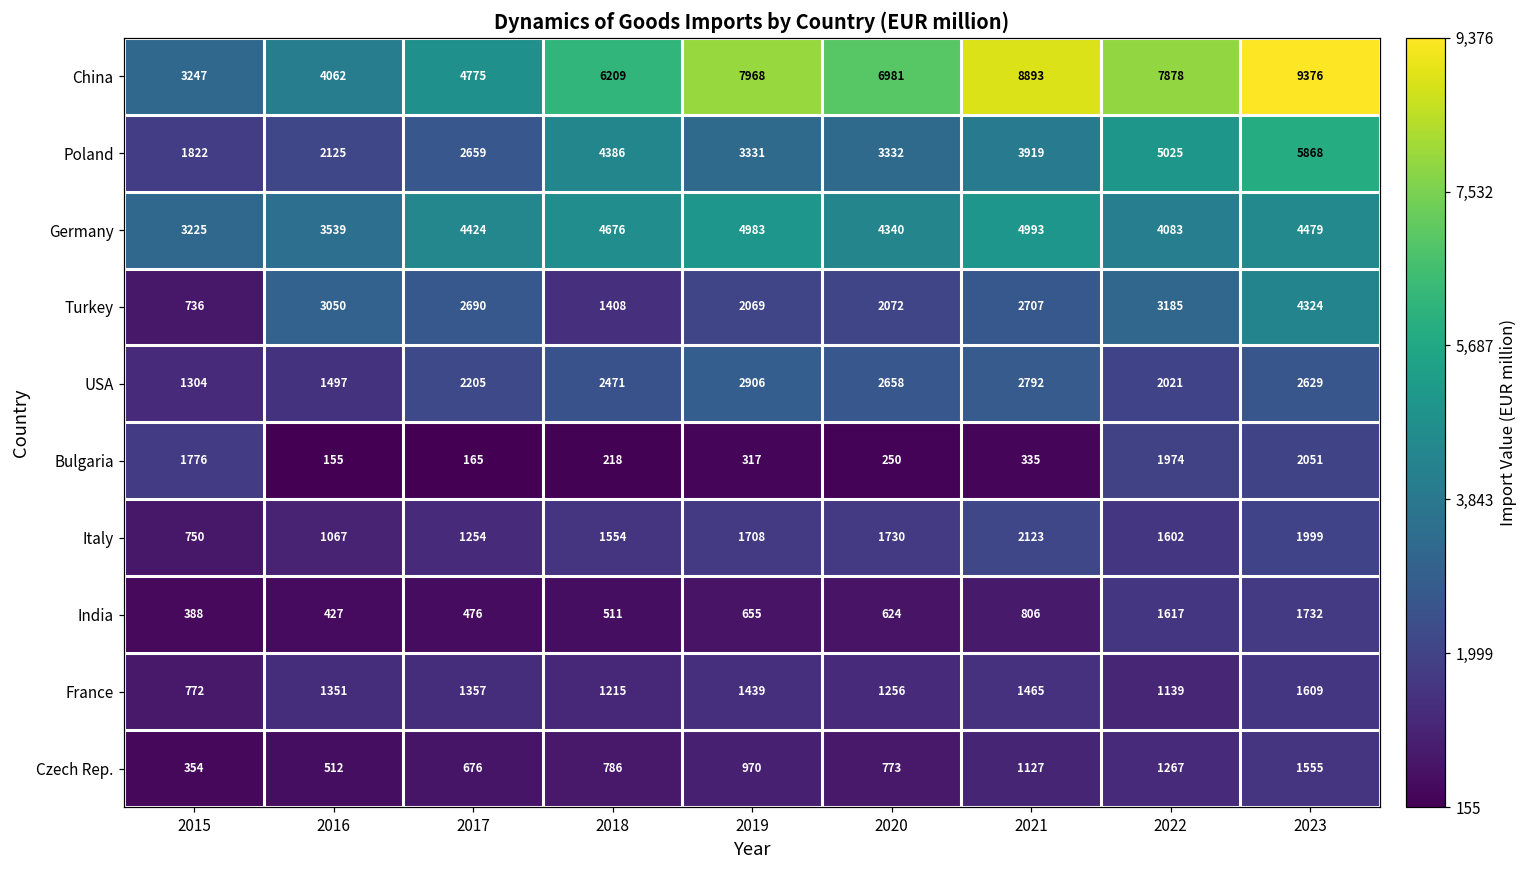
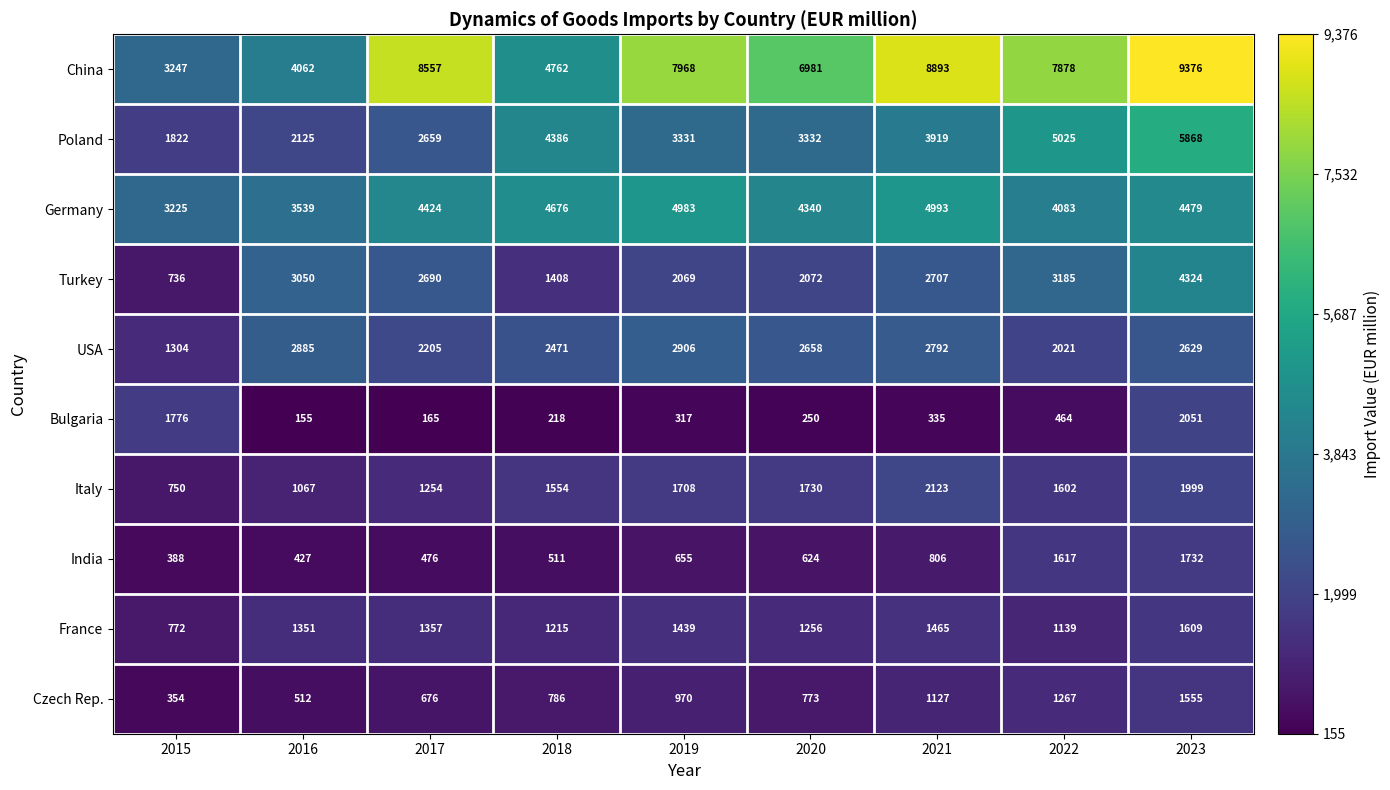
  {
    "China": {
      "2015": 3247,
      "2016": 4062,
-     "2017": 4775,
-     "2018": 6209,
+     "2017": 8557,
+     "2018": 4762,
      "2019": 7968,
      "2020": 6981,
      "2021": 8893,
      "2022": 7878,
      "2023": 9376
    },
    "Poland": {
      "2015": 1822,
      "2016": 2125,
      "2017": 2659,
      "2018": 4386,
      "2019": 3331,
      "2020": 3332,
      "2021": 3919,
      "2022": 5025,
      "2023": 5868
    },
    "Germany": {
      "2015": 3225,
      "2016": 3539,
      "2017": 4424,
      "2018": 4676,
      "2019": 4983,
      "2020": 4340,
      "2021": 4993,
      "2022": 4083,
      "2023": 4479
    },
    "Turkey": {
      "2015": 736,
      "2016": 3050,
      "2017": 2690,
      "2018": 1408,
      "2019": 2069,
      "2020": 2072,
      "2021": 2707,
      "2022": 3185,
      "2023": 4324
    },
    "USA": {
      "2015": 1304,
-     "2016": 1497,
+     "2016": 2885,
      "2017": 2205,
      "2018": 2471,
      "2019": 2906,
      "2020": 2658,
      "2021": 2792,
      "2022": 2021,
      "2023": 2629
    },
    "Bulgaria": {
      "2015": 1776,
      "2016": 155,
      "2017": 165,
      "2018": 218,
      "2019": 317,
      "2020": 250,
      "2021": 335,
-     "2022": 1974,
+     "2022": 464,
      "2023": 2051
    },
    "Italy": {
      "2015": 750,
      "2016": 1067,
      "2017": 1254,
      "2018": 1554,
      "2019": 1708,
      "2020": 1730,
      "2021": 2123,
      "2022": 1602,
      "2023": 1999
    },
    "India": {
      "2015": 388,
      "2016": 427,
      "2017": 476,
      "2018": 511,
      "2019": 655,
      "2020": 624,
      "2021": 806,
      "2022": 1617,
      "2023": 1732
    },
    "France": {
      "2015": 772,
      "2016": 1351,
      "2017": 1357,
      "2018": 1215,
      "2019": 1439,
      "2020": 1256,
      "2021": 1465,
      "2022": 1139,
      "2023": 1609
    },
    "Czech Rep.": {
      "2015": 354,
      "2016": 512,
      "2017": 676,
      "2018": 786,
      "2019": 970,
      "2020": 773,
      "2021": 1127,
      "2022": 1267,
      "2023": 1555
    }
  }
